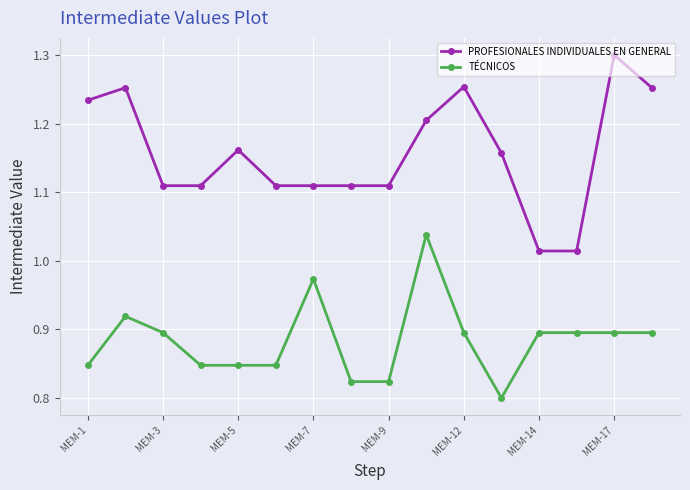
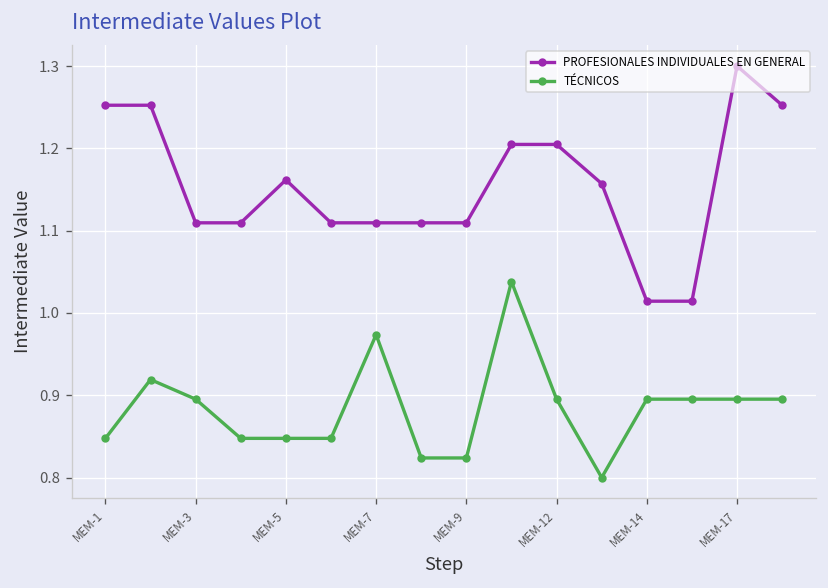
  {
    "PROFESIONALES INDIVIDUALES EN GENERAL": {
-     "MEM-1": 1.23,
+     "MEM-1": 1.25,
      "MEM-3": 1.11,
      "MEM-5": 1.16,
      "MEM-7": 1.11,
      "MEM-9": 1.11,
-     "MEM-12": 1.25,
+     "MEM-12": 1.20,
      "MEM-14": 1.01
    },
    "TÉCNICOS": {
      "MEM-1": 0.85,
      "MEM-3": 0.90,
      "MEM-5": 0.85,
      "MEM-7": 0.97,
      "MEM-9": 0.82,
      "MEM-12": 0.90,
      "MEM-14": 0.90,
      "MEM-17": 0.90
    }
  }
